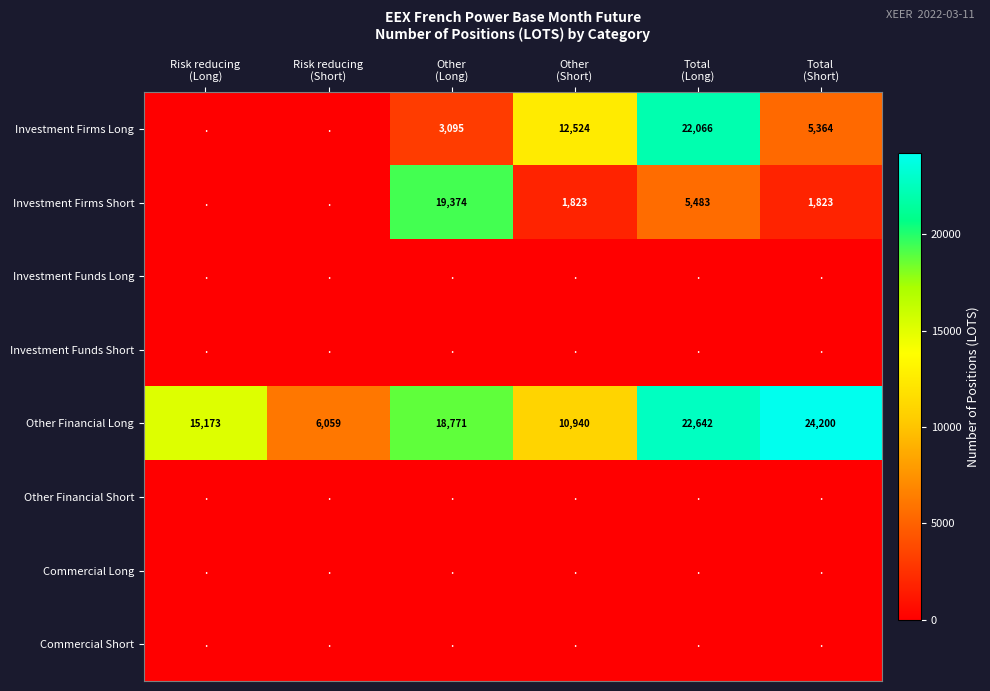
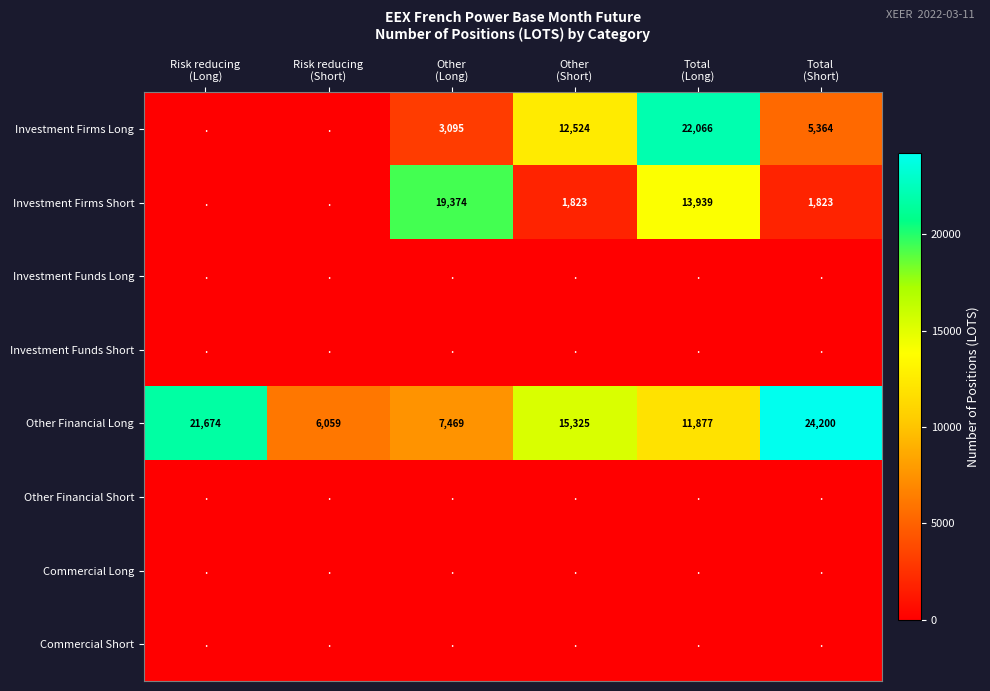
  {
    "Investment Firms Long": {
      "Other (Long)": "3,095",
      "Other (Short)": "12,524",
      "Total (Long)": "22,066",
      "Total (Short)": "5,364"
    },
    "Investment Firms Short": {
      "Other (Long)": "19,374",
      "Other (Short)": "1,823",
-     "Total (Long)": "5,483",
+     "Total (Long)": "13,939",
      "Total (Short)": "1,823"
    },
    "Other Financial Long": {
-     "Risk reducing (Long)": "15,173",
+     "Risk reducing (Long)": "21,674",
      "Risk reducing (Short)": "6,059",
-     "Other (Long)": "18,771",
-     "Other (Short)": "10,940",
-     "Total (Long)": "22,642",
+     "Other (Long)": "7,469",
+     "Other (Short)": "15,325",
+     "Total (Long)": "11,877",
      "Total (Short)": "24,200"
    }
  }
